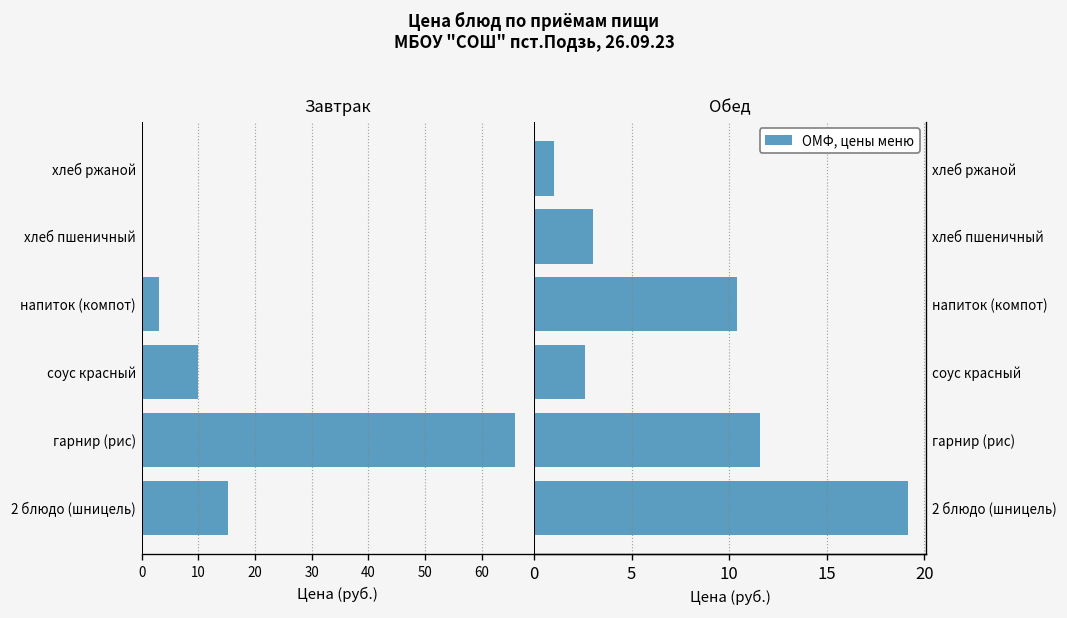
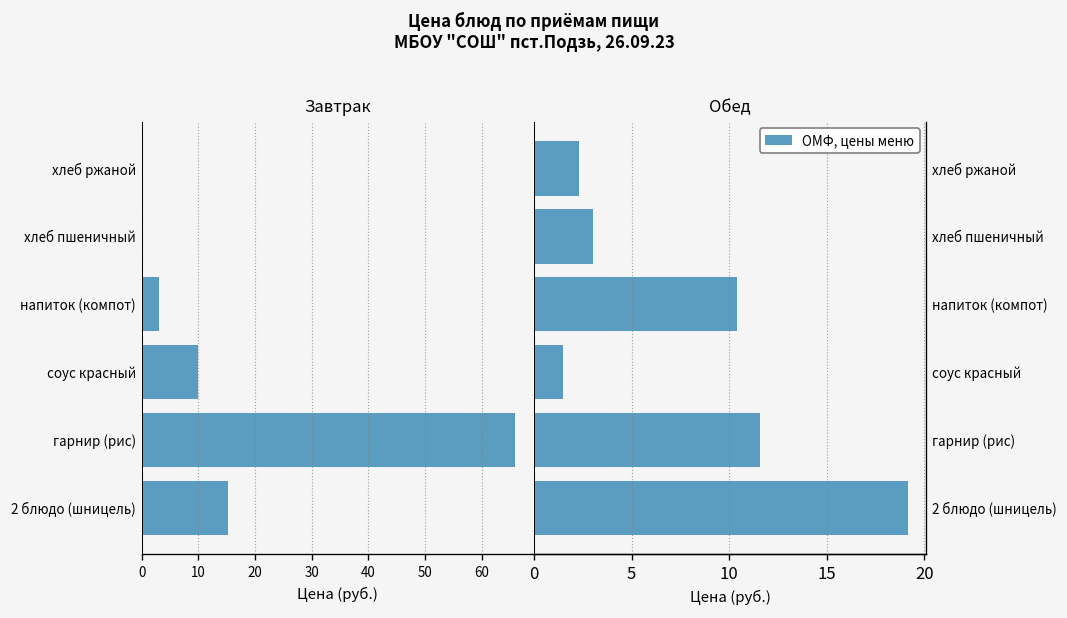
  {
    "Обед": {
-     "хлеб ржаной": 1.0,
+     "хлеб ржаной": 2.3,
      "хлеб пшеничный": 3.0,
      "напиток (компот)": 10.4,
-     "соус красный": 2.6,
+     "соус красный": 1.5,
      "гарнир (рис)": 11.6,
      "2 блюдо (шницель)": 19.2
    }
  }
